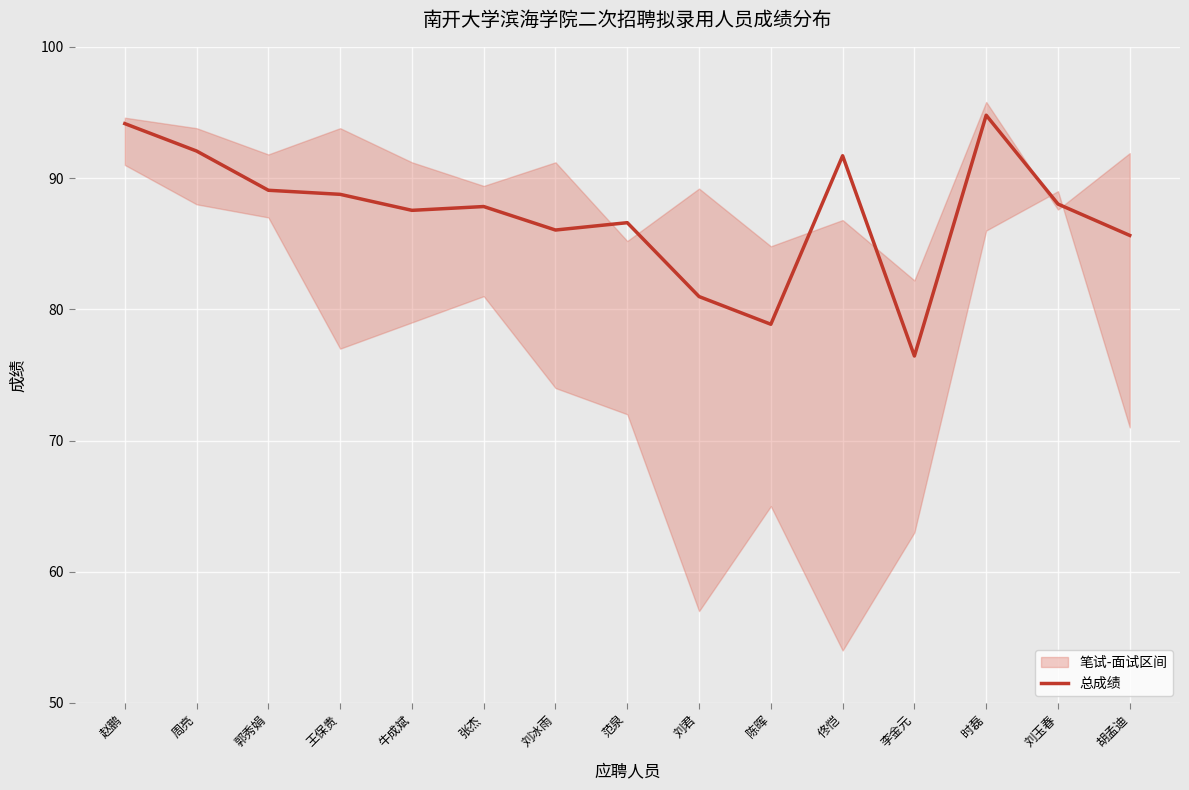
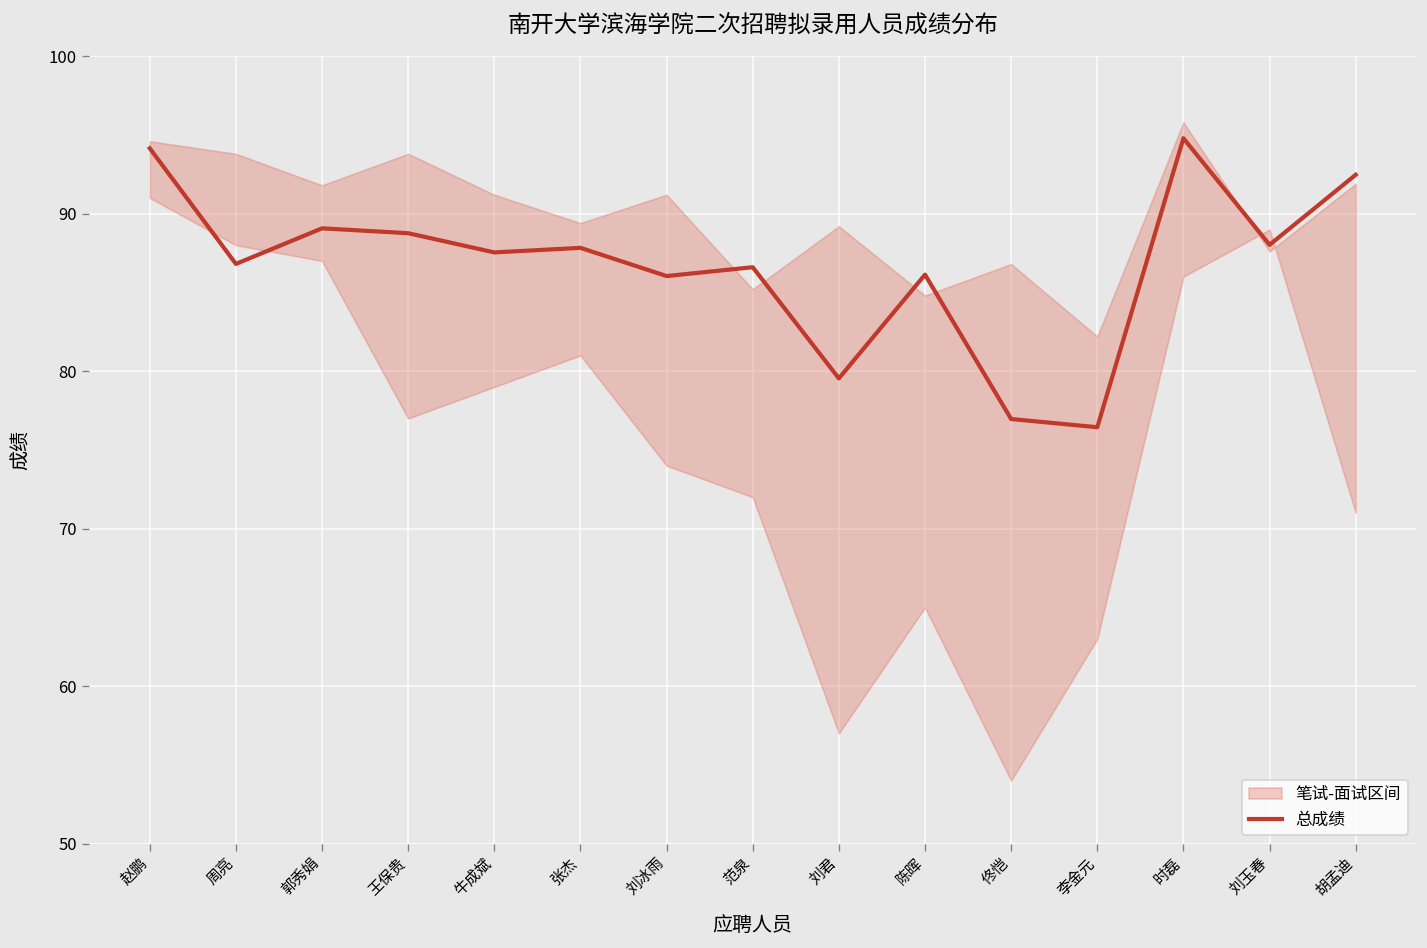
  {
    "总成绩": {
      "赵鹏": 94.2,
-     "周亮": 92.1,
+     "周亮": 86.8,
      "郭秀娟": 89.1,
      "王保贵": 88.8,
      "牛成斌": 87.5,
      "张杰": 87.8,
      "刘冰雨": 86.0,
      "范泉": 86.6,
-     "刘君": 81.0,
-     "陈晖": 78.9,
-     "佟恺": 91.7,
+     "刘君": 79.5,
+     "陈晖": 86.1,
+     "佟恺": 77.0,
      "李金元": 76.4,
      "时磊": 94.8,
      "刘玉春": 88.0,
-     "胡孟迪": 85.6
+     "胡孟迪": 92.5
    }
  }
